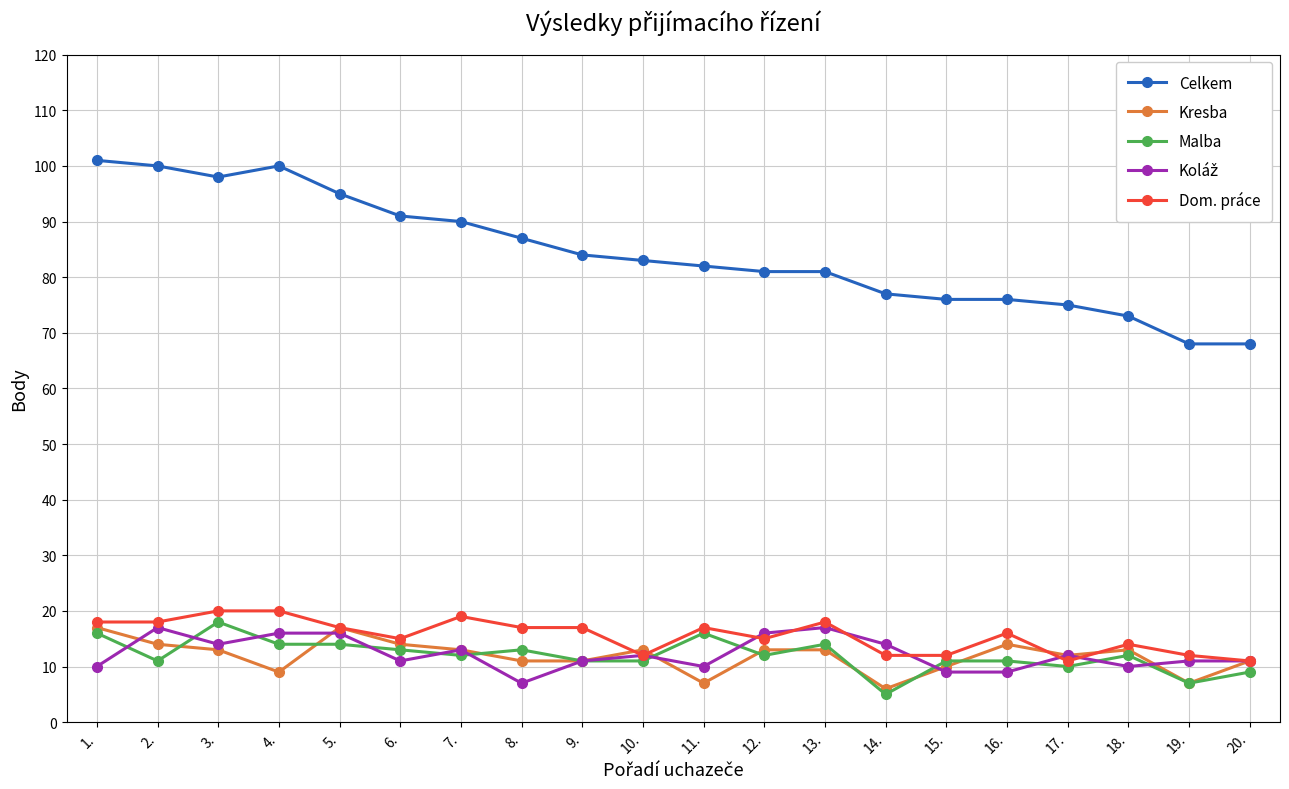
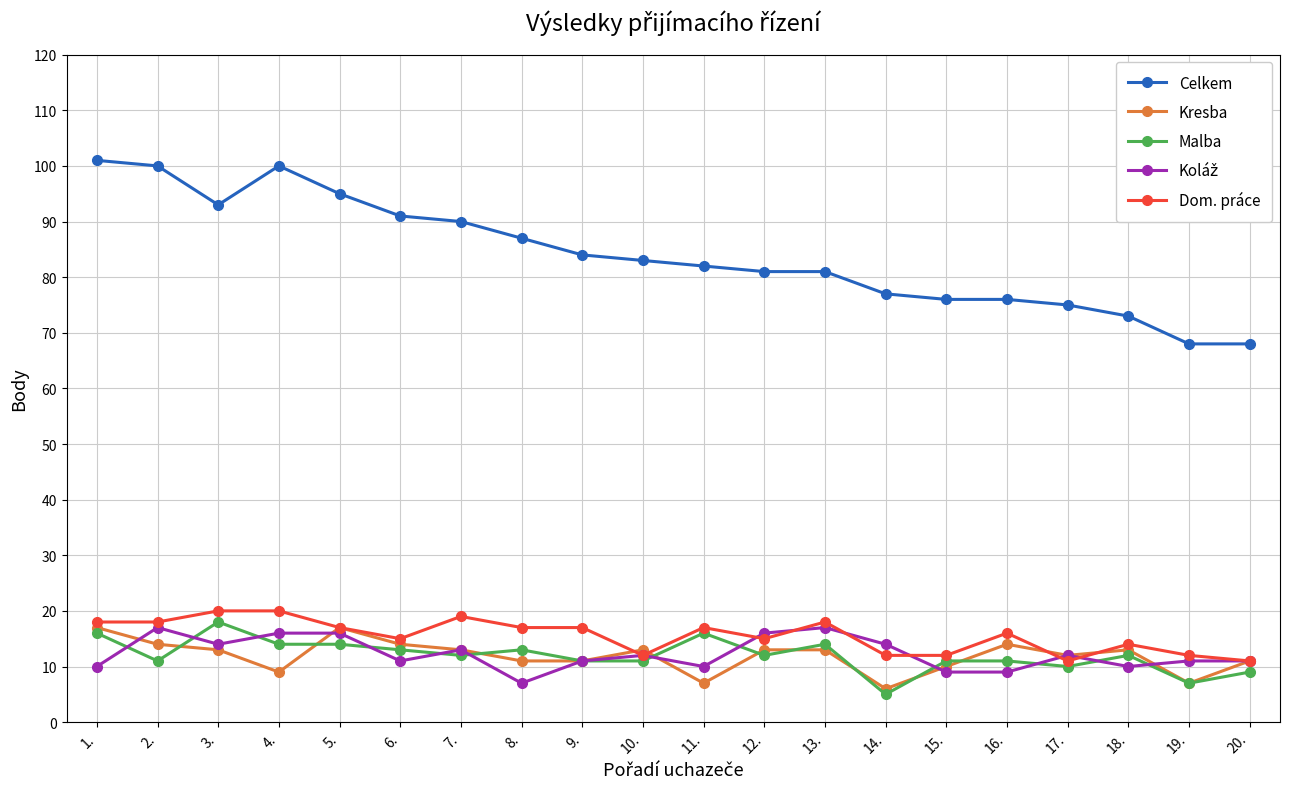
  {
    "Celkem": {
      "1.": 101,
      "2.": 100,
-     "3.": 98,
+     "3.": 93,
      "4.": 100,
      "5.": 95,
      "6.": 91,
      "7.": 90,
      "8.": 87,
      "9.": 84,
      "10.": 83,
      "11.": 82,
      "12.": 81,
      "13.": 81,
      "14.": 77,
      "15.": 76,
      "16.": 76,
      "17.": 75,
      "18.": 73,
      "19.": 68,
      "20.": 68
    },
    "Malba": {
      "1.": 16,
      "2.": 11,
      "3.": 18,
      "4.": 14,
      "5.": 14,
      "6.": 13,
      "7.": 12,
      "8.": 13,
      "10.": 11,
      "11.": 16,
      "12.": 12,
      "13.": 14,
      "14.": 5,
      "15.": 11,
      "16.": 11,
      "17.": 10,
      "18.": 12,
      "20.": 9
    },
    "Koláž": {
      "1.": 10,
      "2.": 17,
      "3.": 14,
      "4.": 16,
      "5.": 16,
      "6.": 11,
      "8.": 7,
      "11.": 10,
      "12.": 16,
      "13.": 17,
      "14.": 14,
      "15.": 9,
      "16.": 9,
      "18.": 10,
      "19.": 11
    }
  }
